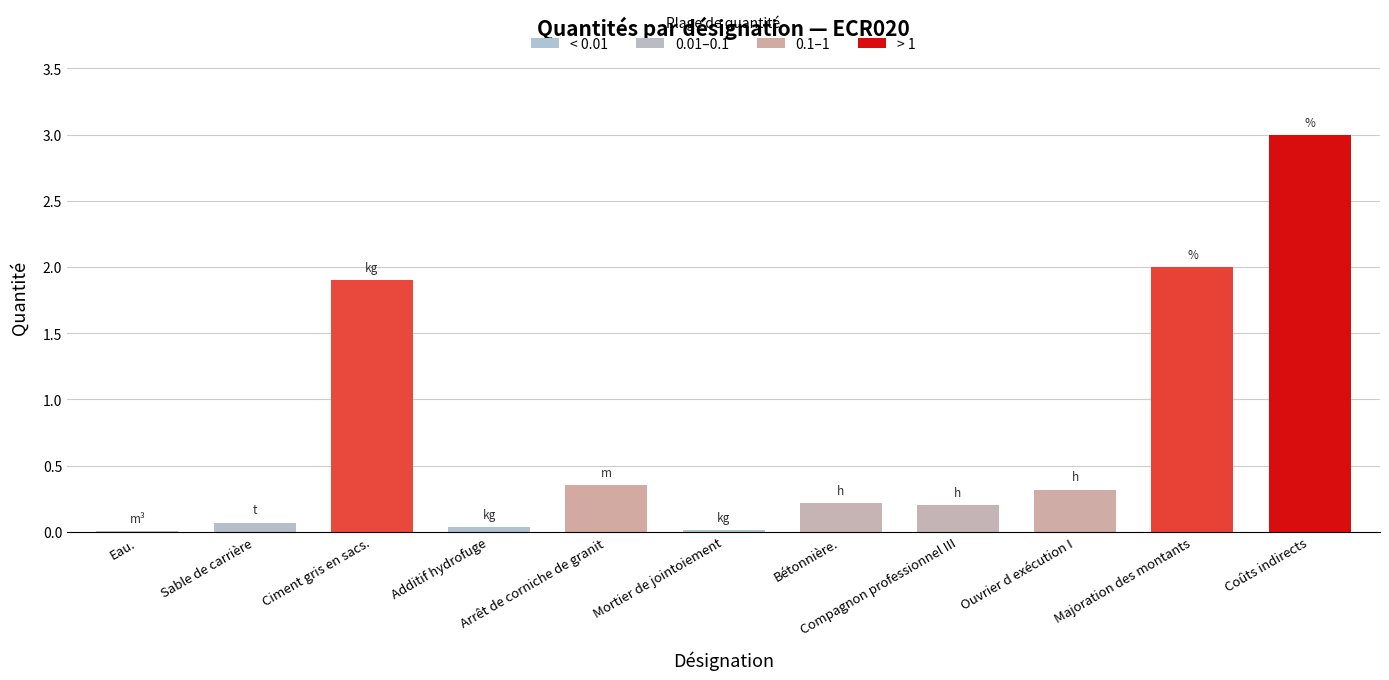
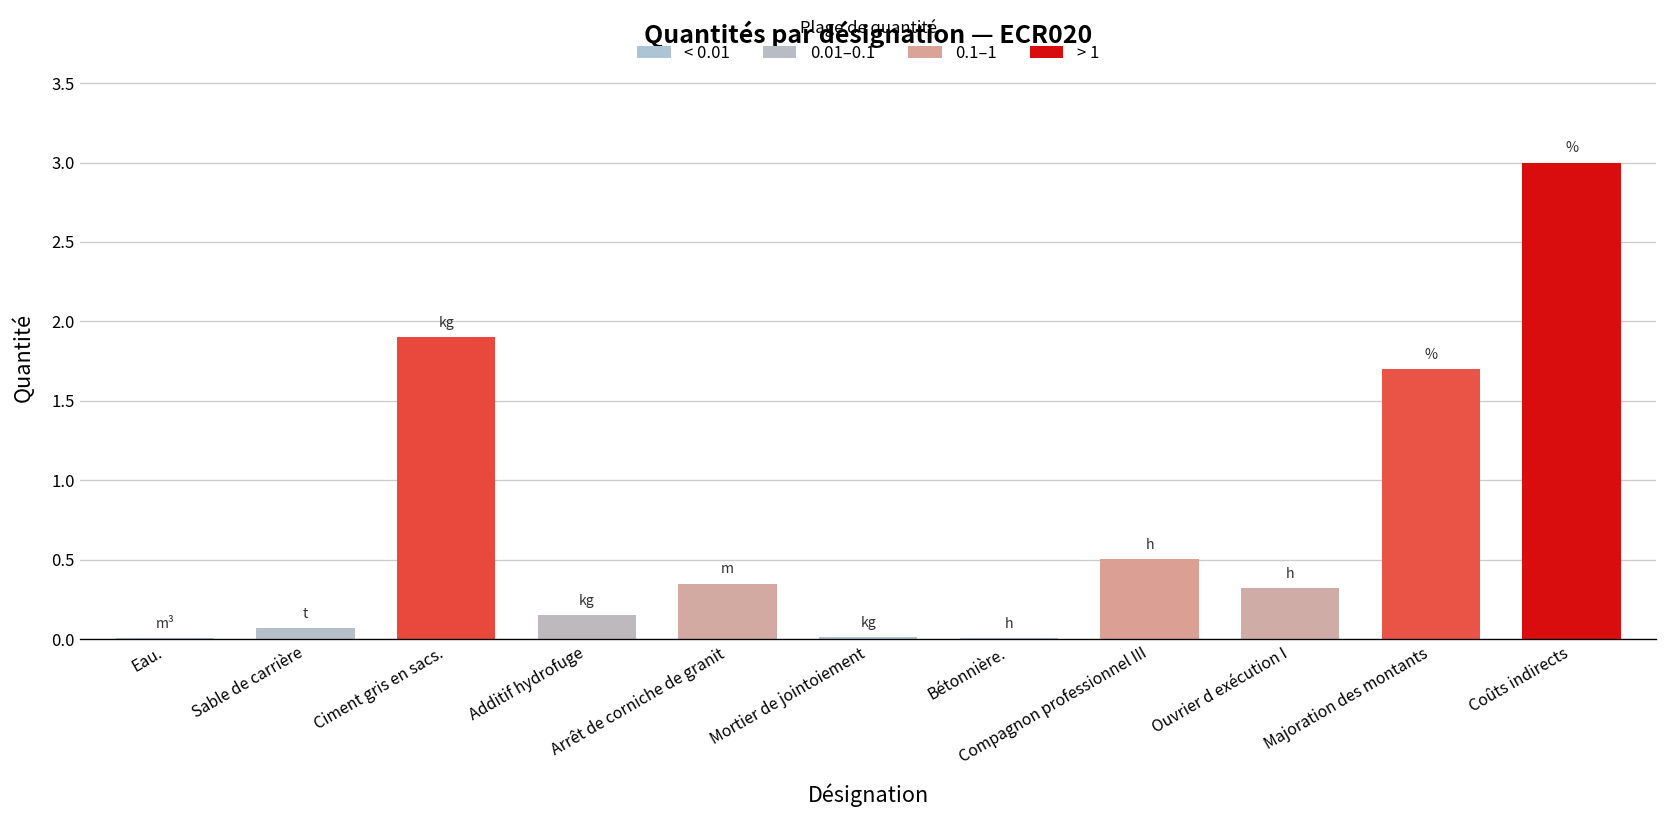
  {
    "Sable de carrière": 0.07,
    "Ciment gris en sacs.": 1.90,
-   "Additif hydrofuge": 0.04,
+   "Additif hydrofuge": 0.15,
    "Arrêt de corniche de granit": 0.35,
-   "Bétonnière.": 0.22,
-   "Compagnon professionnel III": 0.20,
+   "Bétonnière.": 0.01,
+   "Compagnon professionnel III": 0.51,
    "Ouvrier d exécution I": 0.32,
-   "Majoration des montants": 2.0,
+   "Majoration des montants": 1.7,
    "Coûts indirects": 3.00
  }
